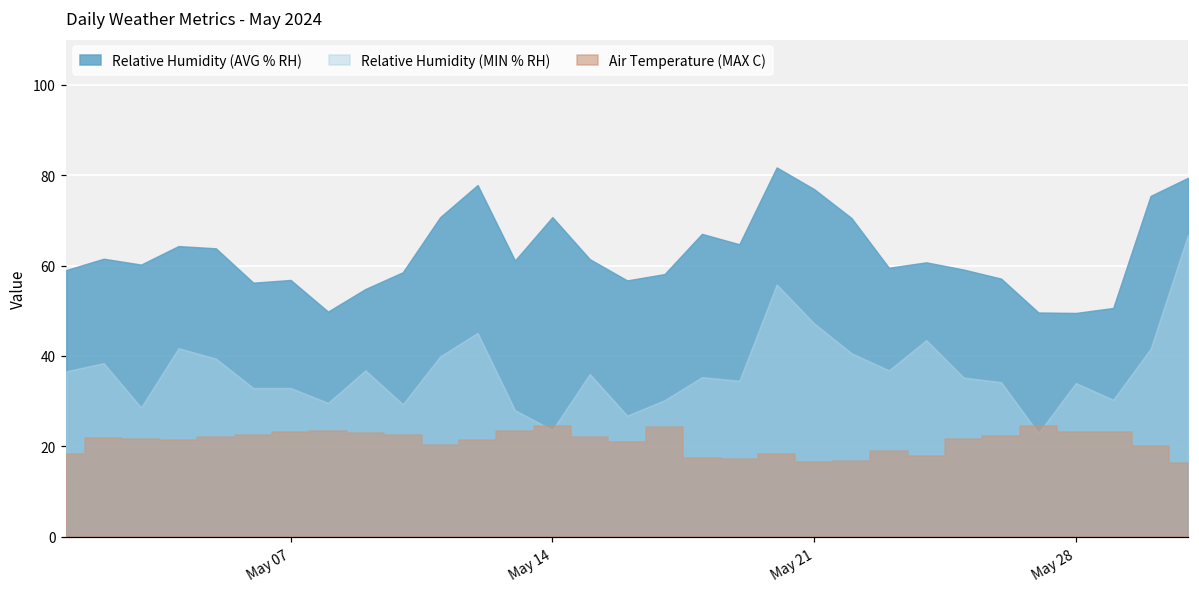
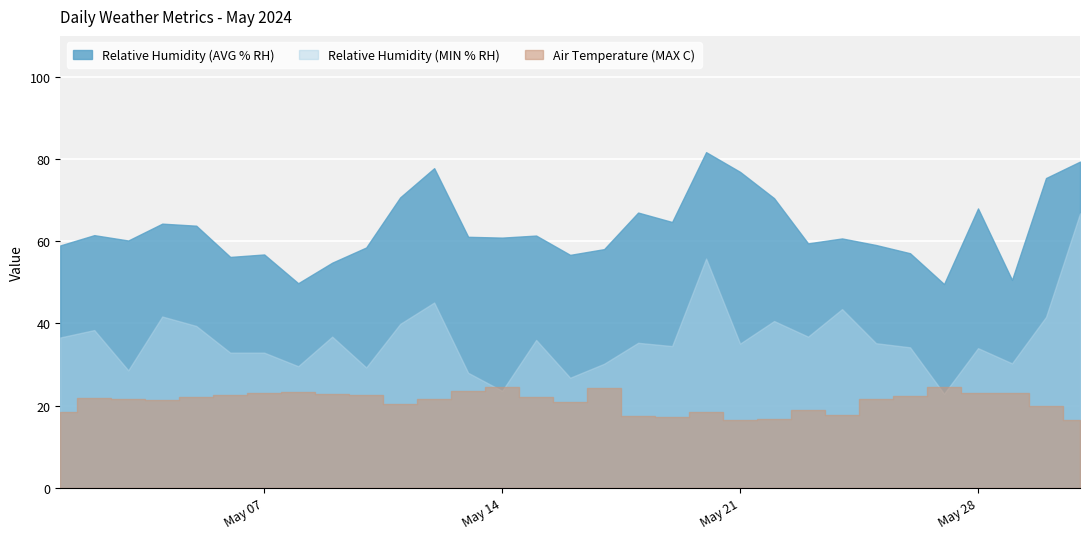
  {
    "Relative Humidity (AVG % RH)": {
      "May 07": 57,
-     "May 14": 71,
+     "May 14": 61,
      "May 21": 77,
-     "May 28": 50
+     "May 28": 68
    },
    "Relative Humidity (MIN % RH)": {
      "May 07": 33,
      "May 14": 24,
-     "May 21": 47,
+     "May 21": 35,
      "May 28": 34
    }
  }
